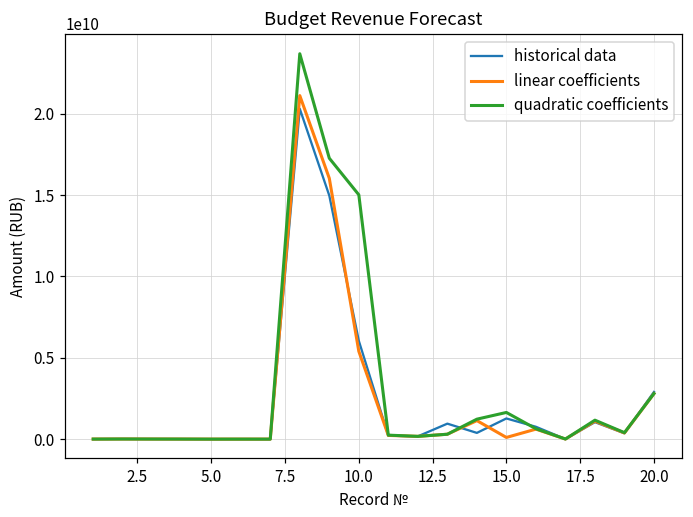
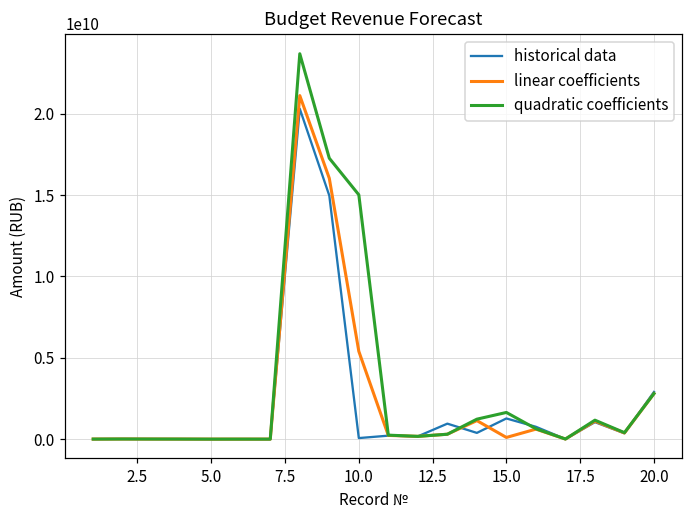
  {
    "historical data": {
-     "10.0": 6000000000,
+     "10.0": 100000000,
      "15.0": 1300000000
    },
    "linear coefficients": {
      "10.0": 5400000000,
      "15.0": 100000000
    },
    "quadratic coefficients": {
      "10.0": 15000000000,
      "15.0": 1600000000
    }
  }
